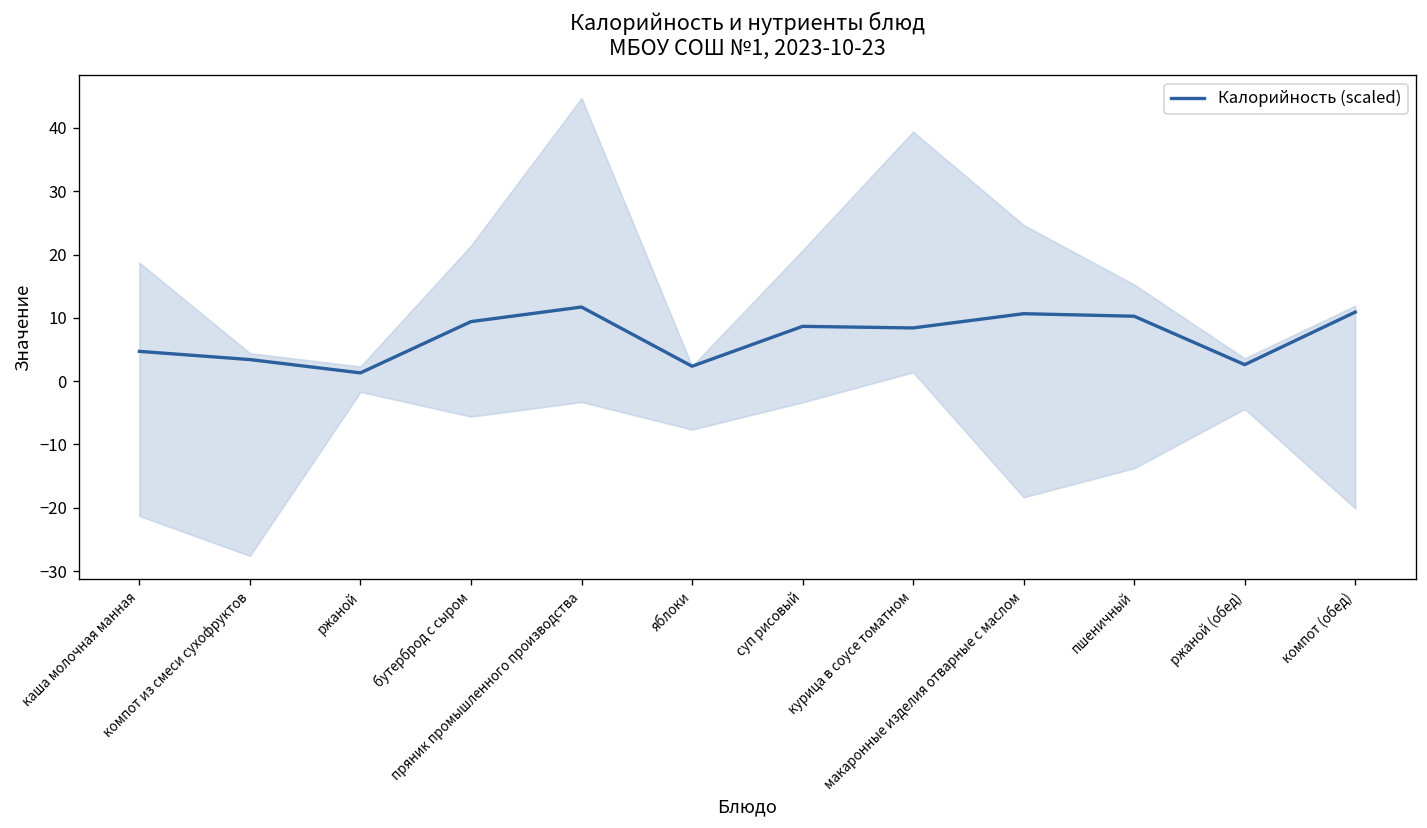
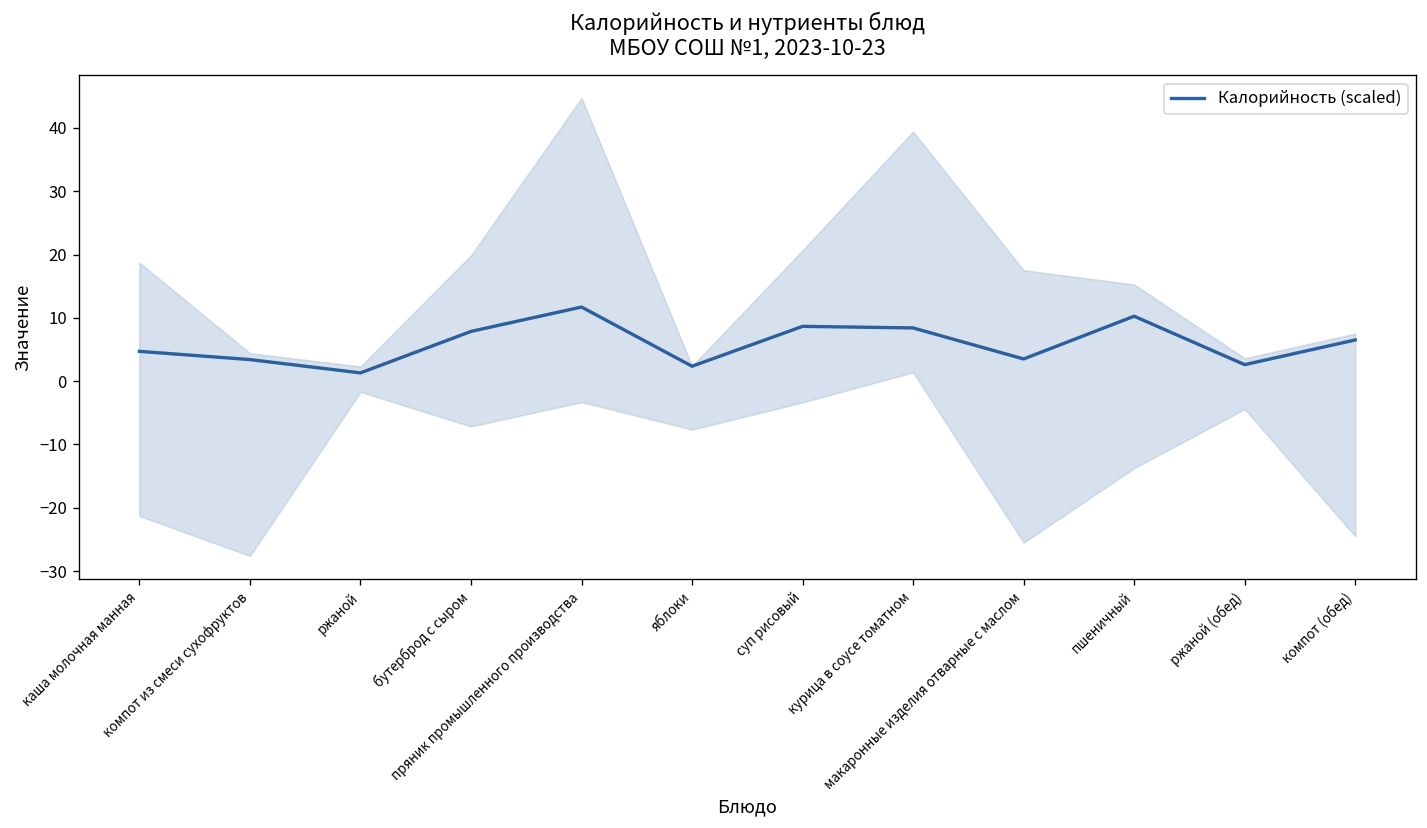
  {
    "Калорийность (scaled)": {
      "каша молочная манная": 5,
      "компот из смеси сухофруктов": 3,
      "ржаной": 1,
-     "бутерброд с сыром": 9,
+     "бутерброд с сыром": 8,
      "пряник промышленного производства": 12,
      "суп рисовый": 9,
      "курица в соусе томатном": 8,
-     "макаронные изделия отварные с маслом": 11,
+     "макаронные изделия отварные с маслом": 4,
      "пшеничный": 10,
      "ржаной (обед)": 3,
-     "компот (обед)": 11
+     "компот (обед)": 7
    }
  }
